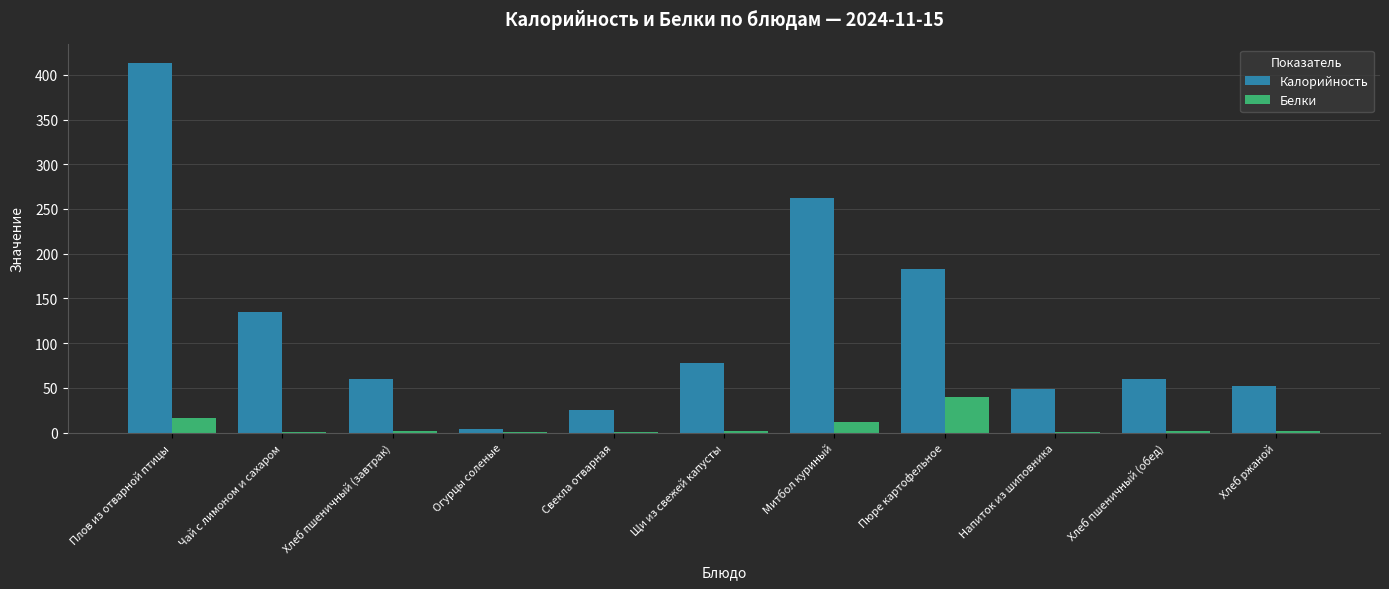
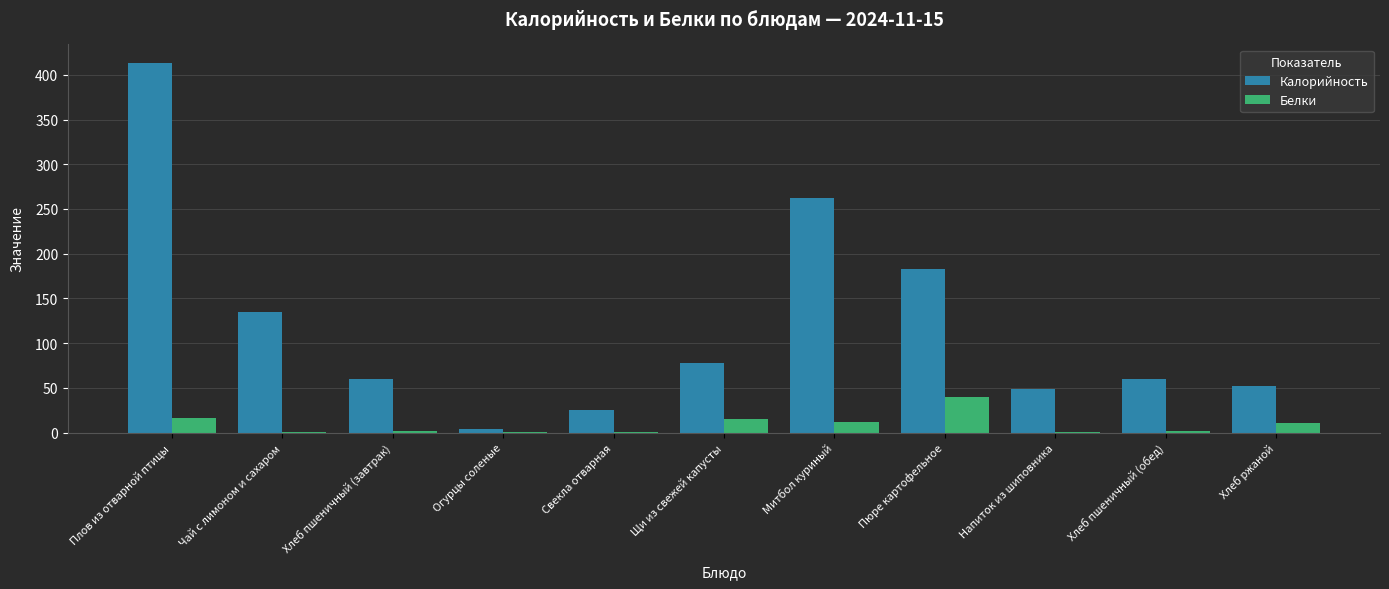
  {
    "Калорийность": {
      "Плов из отварной птицы": 410,
      "Чай с лимоном и сахаром": 130,
      "Хлеб пшеничный (завтрак)": 60,
      "Огурцы соленые": 0,
      "Свекла отварная": 30,
      "Щи из свежей капусты": 80,
      "Митбол куриный": 260,
      "Пюре картофельное": 180,
      "Напиток из шиповника": 50,
      "Хлеб пшеничный (обед)": 60,
      "Хлеб ржаной": 50
    },
    "Белки": {
      "Плов из отварной птицы": 20,
-     "Щи из свежей капусты": 0,
+     "Щи из свежей капусты": 10,
      "Митбол куриный": 10,
      "Пюре картофельное": 40,
-     "Хлеб ржаной": 0
+     "Хлеб ржаной": 10
    }
  }
